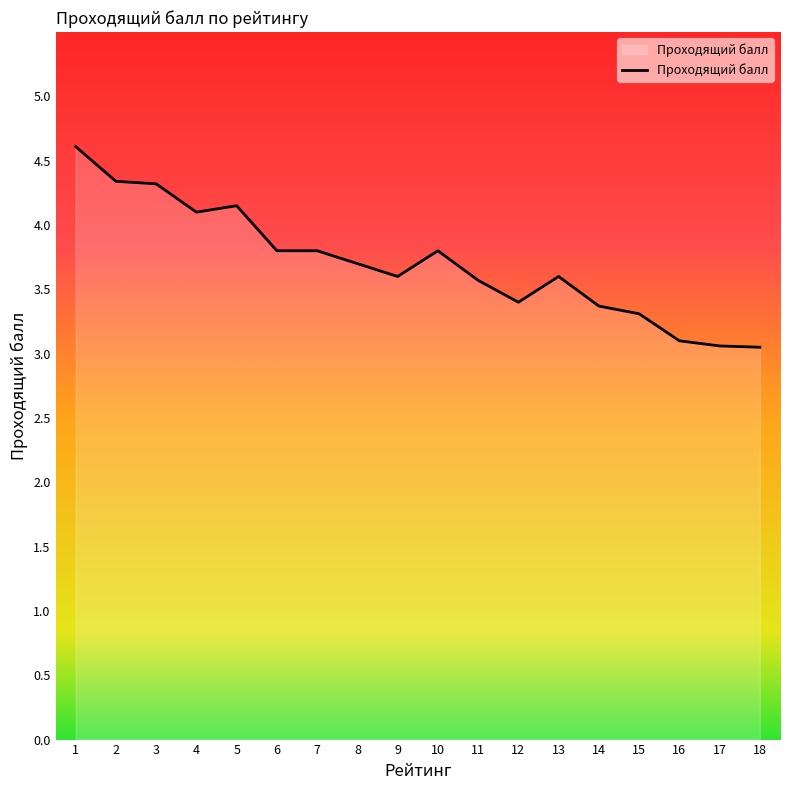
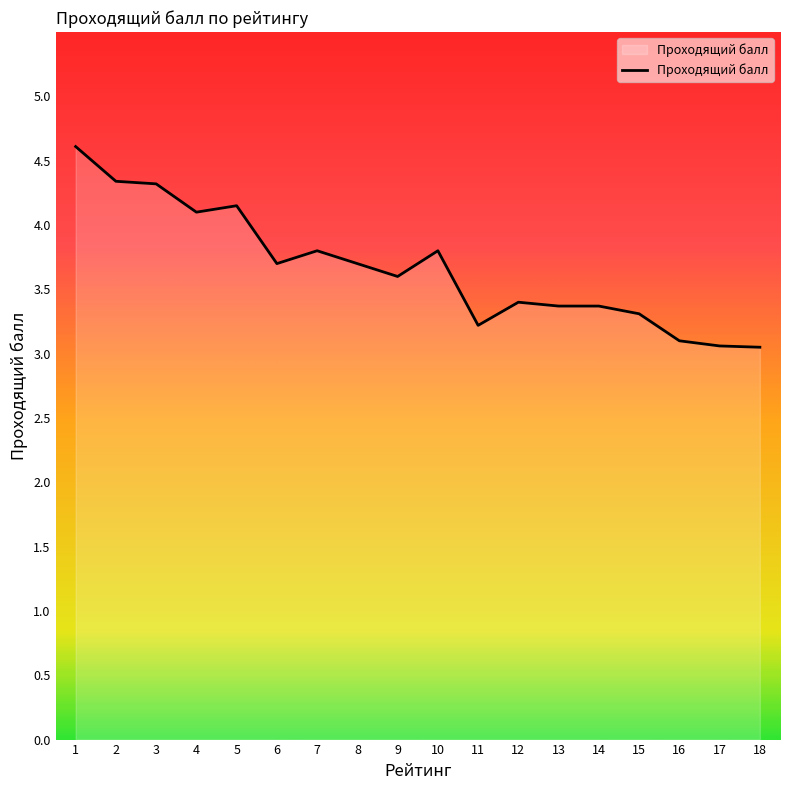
  {
    "1": 4.61,
    "2": 4.34,
    "3": 4.32,
    "4": 4.10,
    "5": 4.15,
-   "6": 3.8,
+   "6": 3.7,
    "7": 3.80,
    "8": 3.70,
    "9": 3.60,
    "10": 3.80,
-   "11": 3.57,
+   "11": 3.22,
    "12": 3.40,
-   "13": 3.60,
+   "13": 3.37,
    "14": 3.37,
    "15": 3.31,
    "16": 3.10,
    "17": 3.06,
    "18": 3.05
  }
